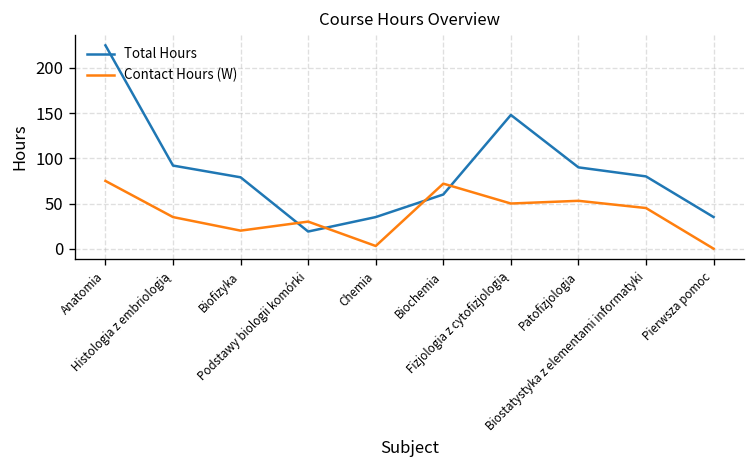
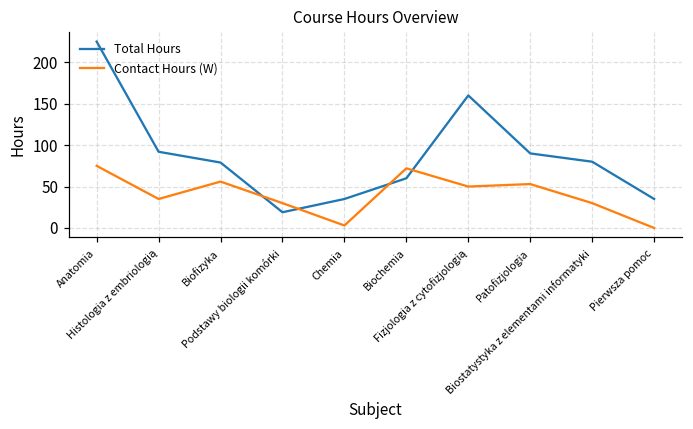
  {
    "Total Hours": {
      "Anatomia": 230,
      "Histologia z embriologią": 90,
      "Biofizyka": 80,
      "Podstawy biologii komórki": 20,
      "Chemia": 40,
      "Biochemia": 60,
-     "Fizjologia z cytofizjologią": 150,
+     "Fizjologia z cytofizjologią": 160,
      "Patofizjologia": 90,
      "Biostatystyka z elementami informatyki": 80,
      "Pierwsza pomoc": 40
    },
    "Contact Hours (W)": {
      "Anatomia": 80,
      "Histologia z embriologią": 40,
-     "Biofizyka": 20,
+     "Biofizyka": 60,
      "Podstawy biologii komórki": 30,
      "Chemia": 0,
      "Biochemia": 70,
      "Fizjologia z cytofizjologią": 50,
      "Patofizjologia": 50,
-     "Biostatystyka z elementami informatyki": 50,
+     "Biostatystyka z elementami informatyki": 30,
      "Pierwsza pomoc": 0
    }
  }
